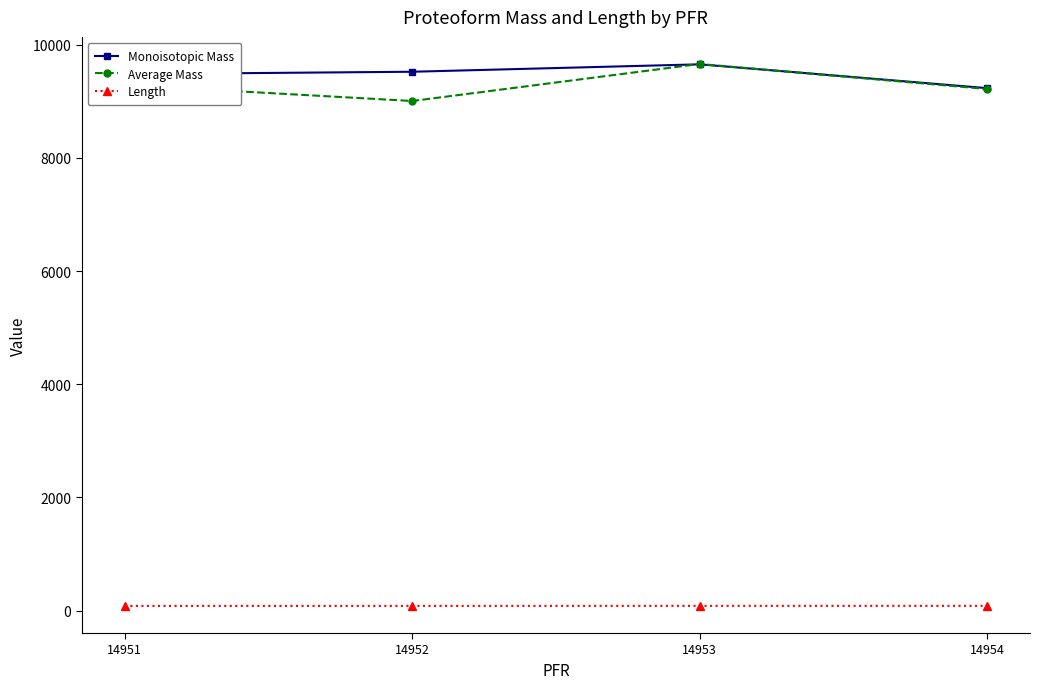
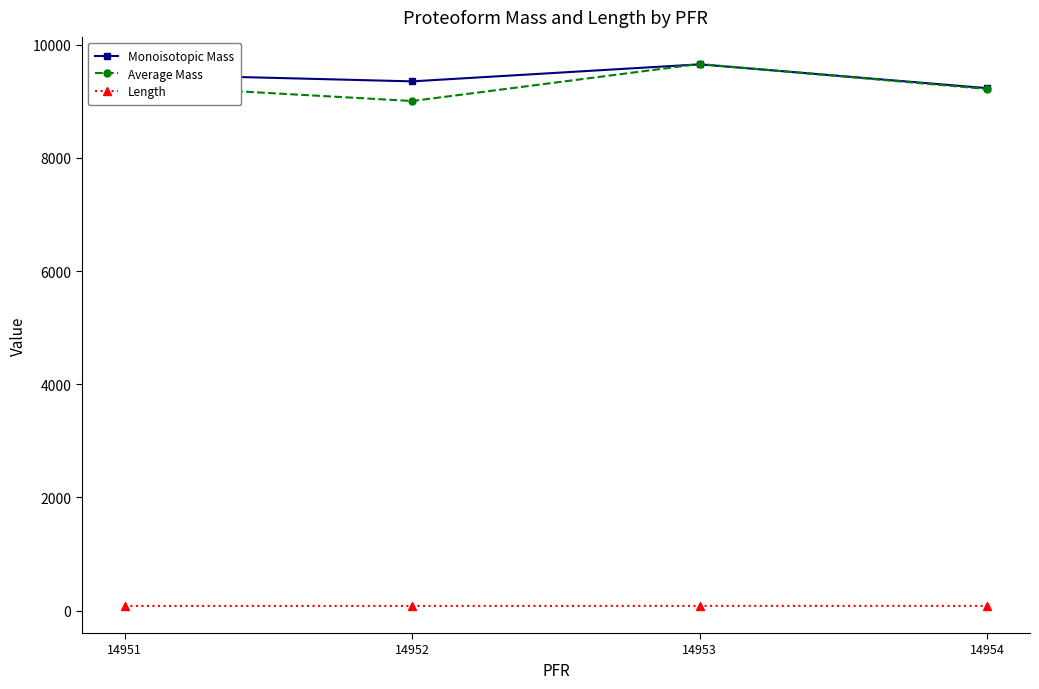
  {
    "Monoisotopic Mass": {
-     "14952": 9500
+     "14952": 9400
    },
    "Average Mass": {
      "14952": 9000
    },
    "Length": {
      "14951": 100,
      "14952": 100,
      "14953": 100,
      "14954": 100
    }
  }
